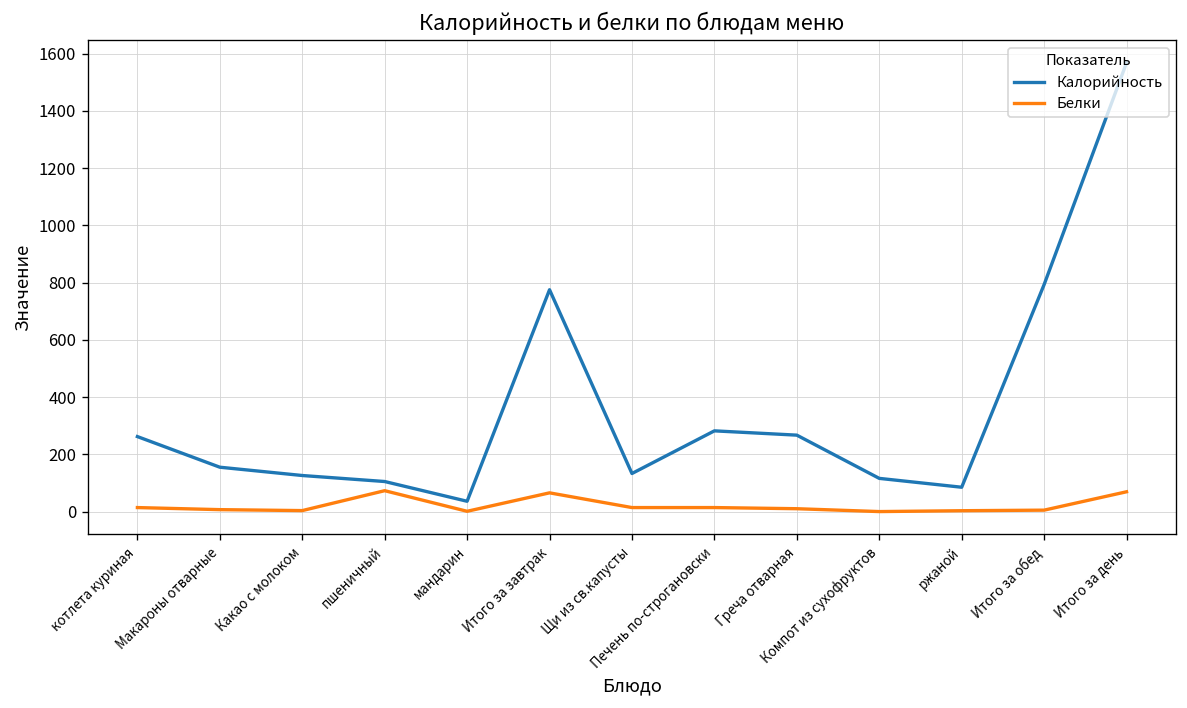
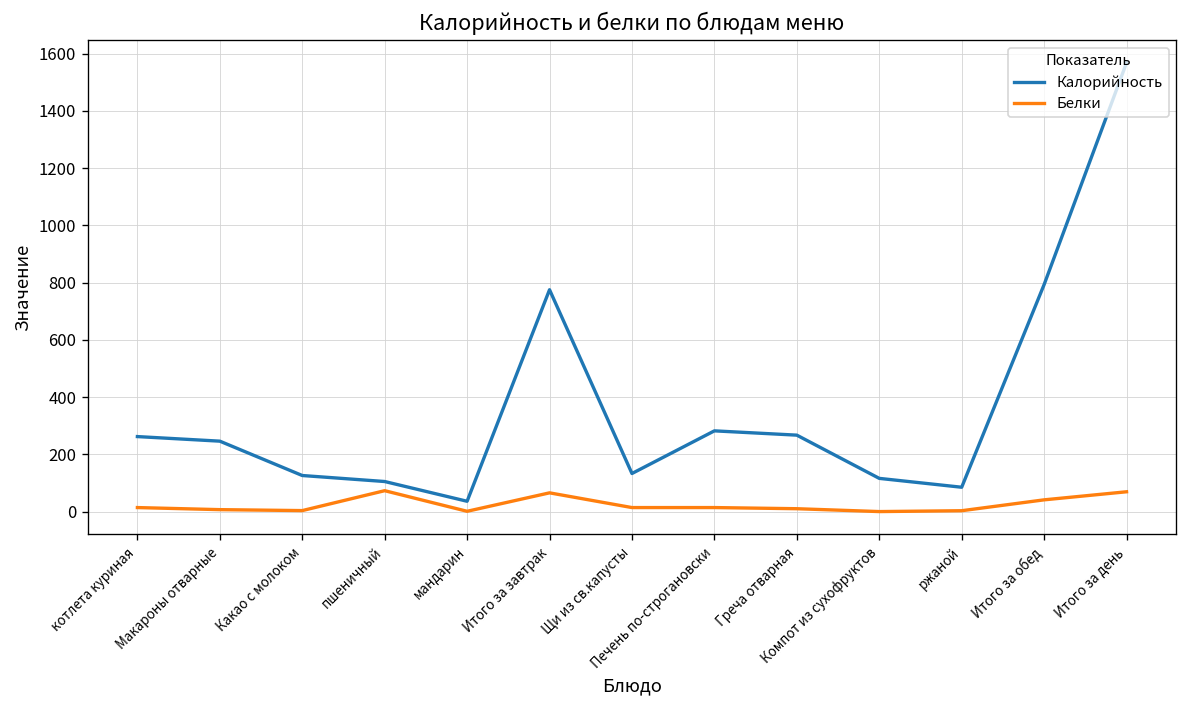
  {
    "Калорийность": {
      "котлета куриная": 260,
-     "Макароны отварные": 160,
+     "Макароны отварные": 250,
      "Какао с молоком": 130,
      "пшеничный": 110,
      "мандарин": 40,
      "Итого за завтрак": 780,
      "Щи из св.капусты": 130,
      "Печень по-строгановски": 280,
      "Греча отварная": 270,
      "Компот из сухофруктов": 120,
      "ржаной": 90,
      "Итого за обед": 790
    },
    "Белки": {
      "котлета куриная": 10,
      "Макароны отварные": 10,
      "Какао с молоком": 0,
      "пшеничный": 70,
      "мандарин": 0,
      "Итого за завтрак": 70,
      "Щи из св.капусты": 10,
      "Печень по-строгановски": 10,
      "Греча отварная": 10,
      "Компот из сухофруктов": 0,
      "ржаной": 0,
-     "Итого за обед": 10,
+     "Итого за обед": 40,
      "Итого за день": 70
    }
  }
